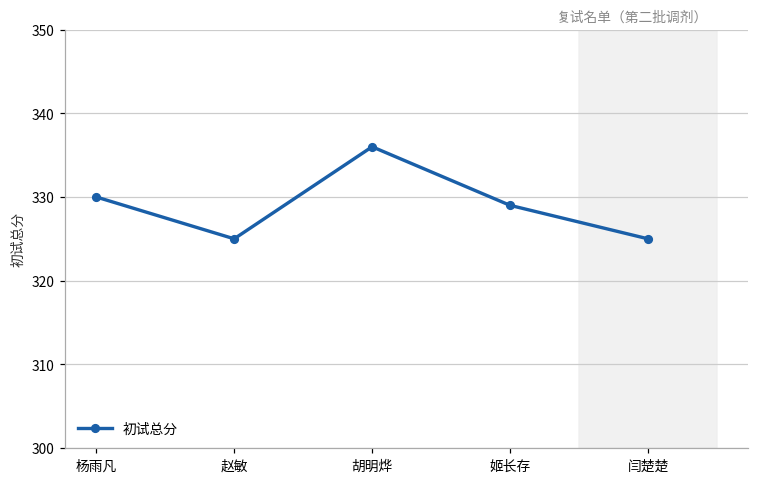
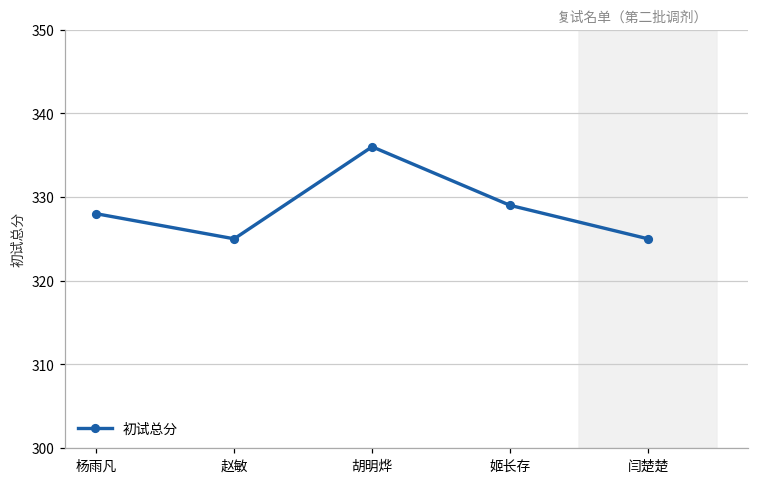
  {
-   "杨雨凡": 330,
+   "杨雨凡": 328,
    "赵敏": 325,
    "胡明烨": 336,
    "姬长存": 329,
    "闫楚楚": 325
  }
